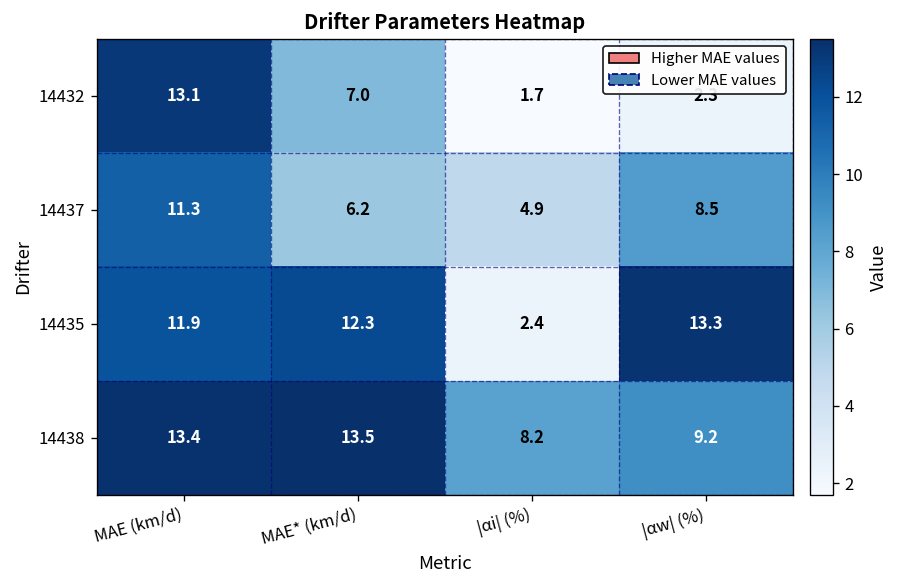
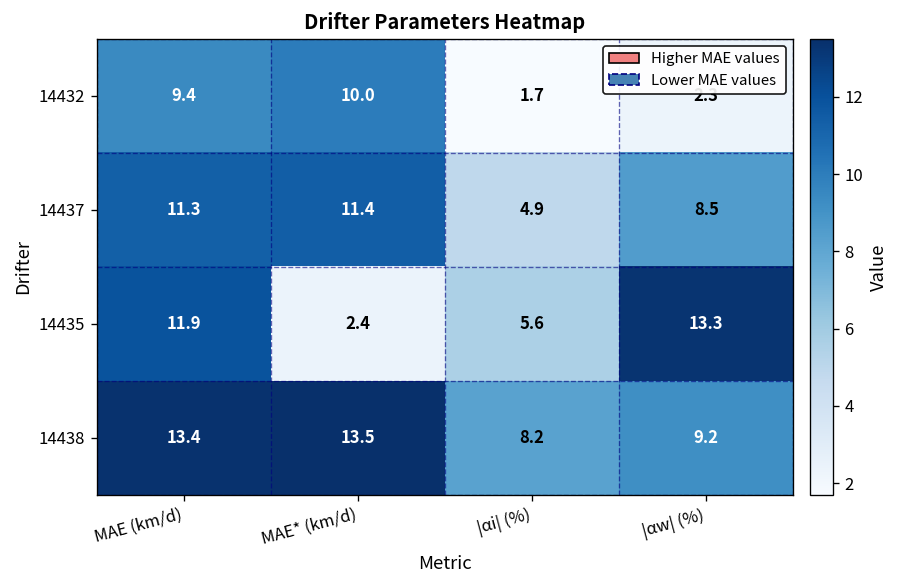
  {
    "14432": {
-     "MAE (km/d)": 13.1,
-     "MAE* (km/d)": 7.0,
+     "MAE (km/d)": 9.4,
+     "MAE* (km/d)": 10.0,
      "|αi| (%)": 1.7
    },
    "14437": {
      "MAE (km/d)": 11.3,
-     "MAE* (km/d)": 6.2,
+     "MAE* (km/d)": 11.4,
      "|αi| (%)": 4.9,
      "|αw| (%)": 8.5
    },
    "14435": {
      "MAE (km/d)": 11.9,
-     "MAE* (km/d)": 12.3,
-     "|αi| (%)": 2.4,
+     "MAE* (km/d)": 2.4,
+     "|αi| (%)": 5.6,
      "|αw| (%)": 13.3
    },
    "14438": {
      "MAE (km/d)": 13.4,
      "MAE* (km/d)": 13.5,
      "|αi| (%)": 8.2,
      "|αw| (%)": 9.2
    }
  }
